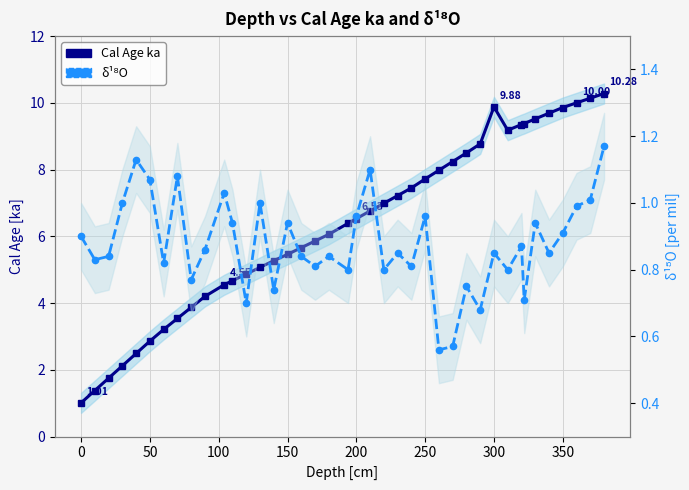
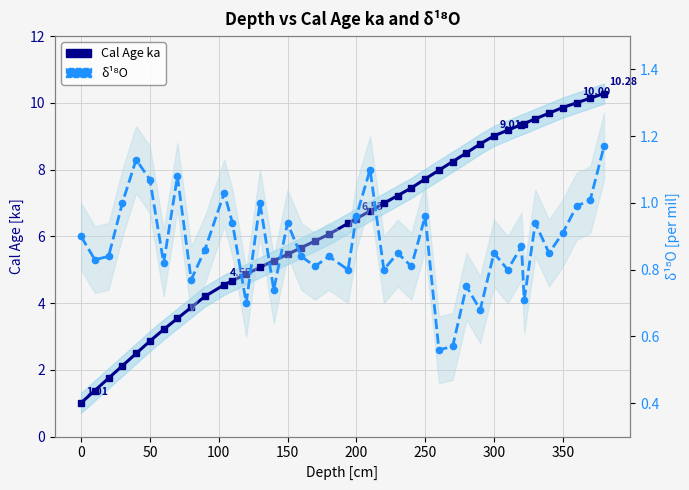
  {
    "Cal Age ka": {
-     "300": 9.88
+     "300": 9.01
    }
  }
